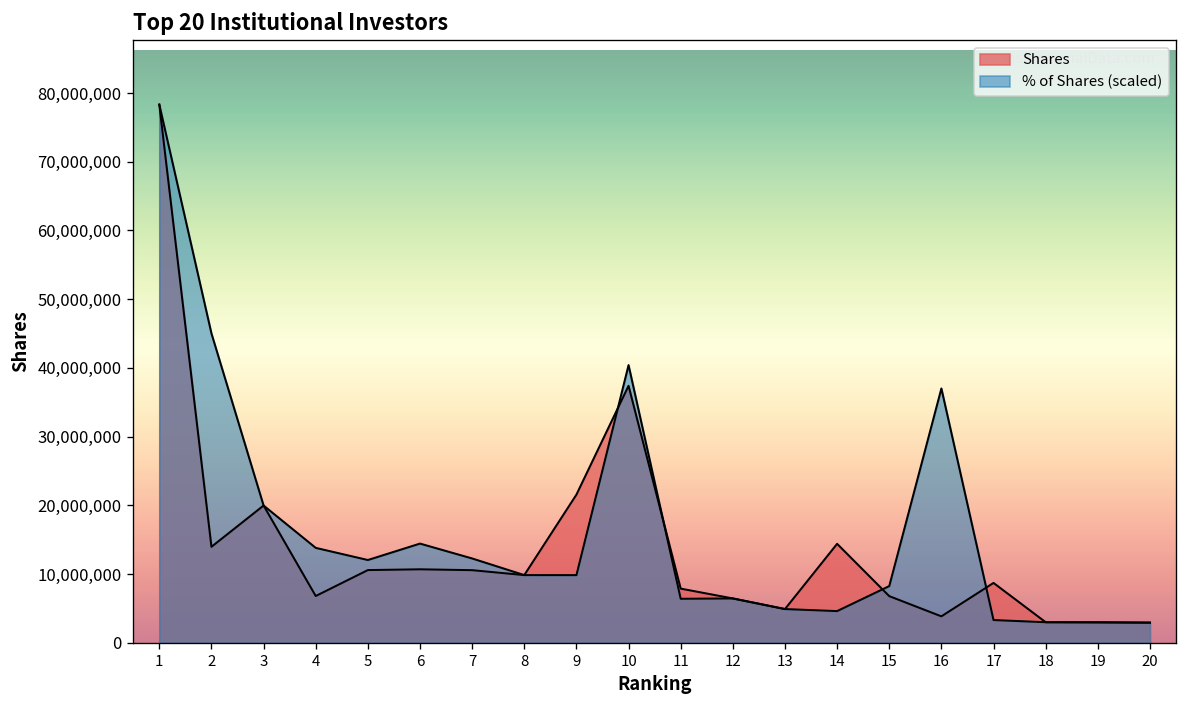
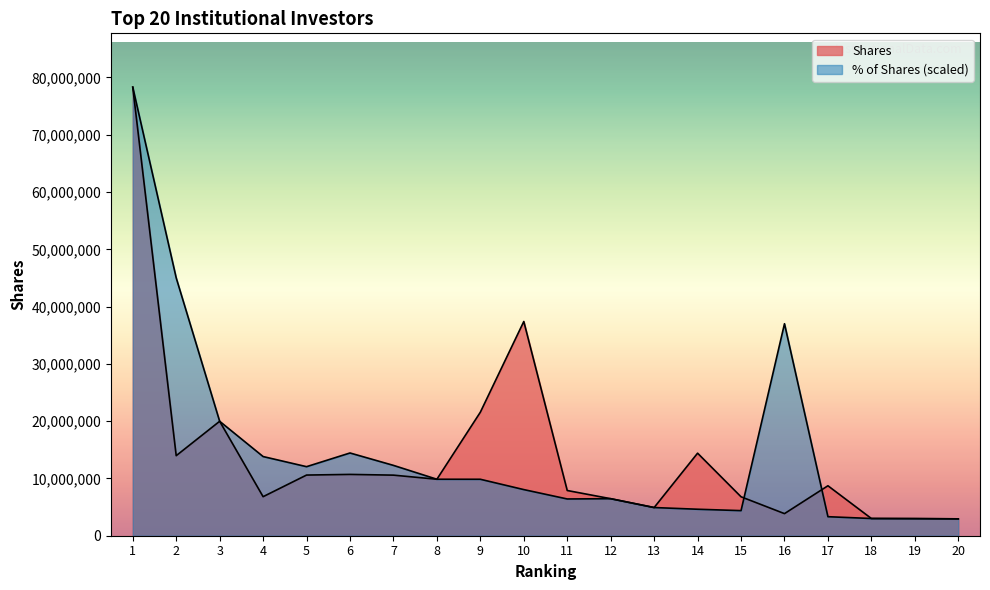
  {
    "Shares": {
      "2": "14,000,000",
      "4": "7,000,000",
      "5": "11,000,000",
      "6": "11,000,000",
      "7": "11,000,000",
      "9": "22,000,000",
      "10": "37,000,000",
      "11": "8,000,000",
      "14": "14,000,000",
      "15": "7,000,000",
      "16": "4,000,000",
      "17": "9,000,000"
    },
    "% of Shares (scaled)": {
      "2": "45,000,000",
      "4": "14,000,000",
      "5": "12,000,000",
      "6": "14,000,000",
      "7": "12,000,000",
      "9": "10,000,000",
-     "10": "40,000,000",
+     "10": "8,000,000",
      "11": "6,000,000",
      "14": "5,000,000",
-     "15": "8,000,000",
+     "15": "4,000,000",
      "16": "37,000,000",
      "17": "3,000,000"
    }
  }
